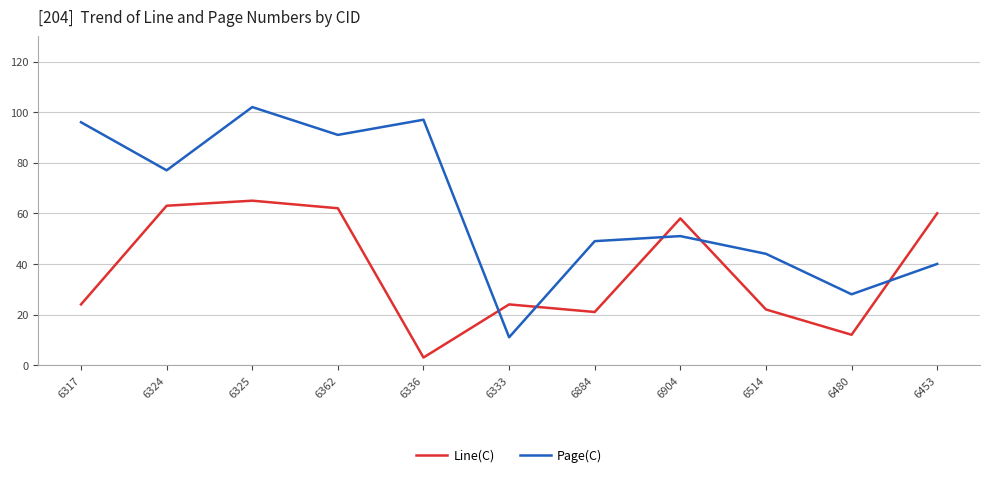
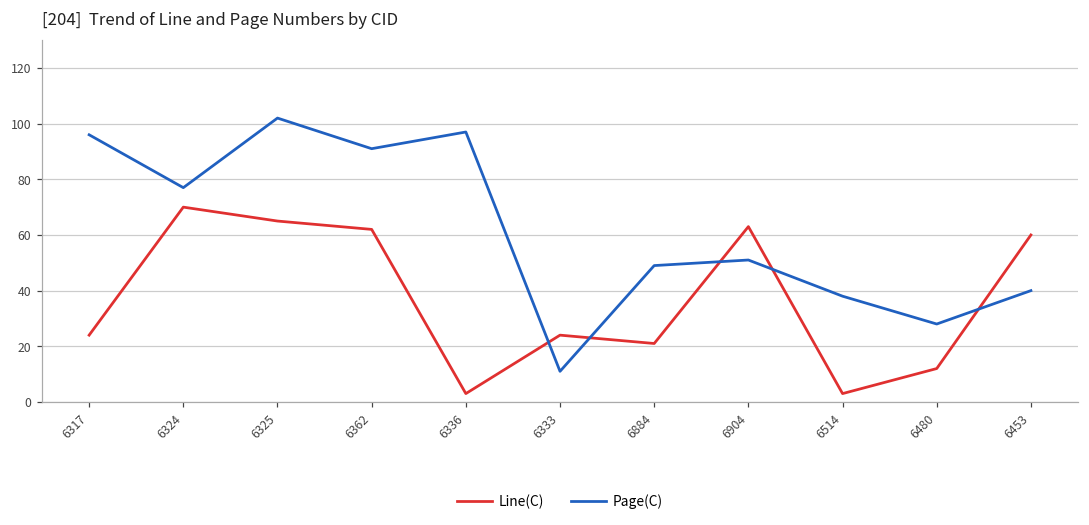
  {
    "Line(C)": {
      "6317": 24,
-     "6324": 63,
+     "6324": 70,
      "6325": 65,
      "6362": 62,
      "6336": 3,
      "6333": 24,
      "6884": 21,
-     "6904": 58,
-     "6514": 22,
+     "6904": 63,
+     "6514": 3,
      "6480": 12,
      "6453": 60
    },
    "Page(C)": {
      "6317": 96,
      "6324": 77,
      "6325": 102,
      "6362": 91,
      "6336": 97,
      "6333": 11,
      "6884": 49,
      "6904": 51,
-     "6514": 44,
+     "6514": 38,
      "6480": 28,
      "6453": 40
    }
  }
